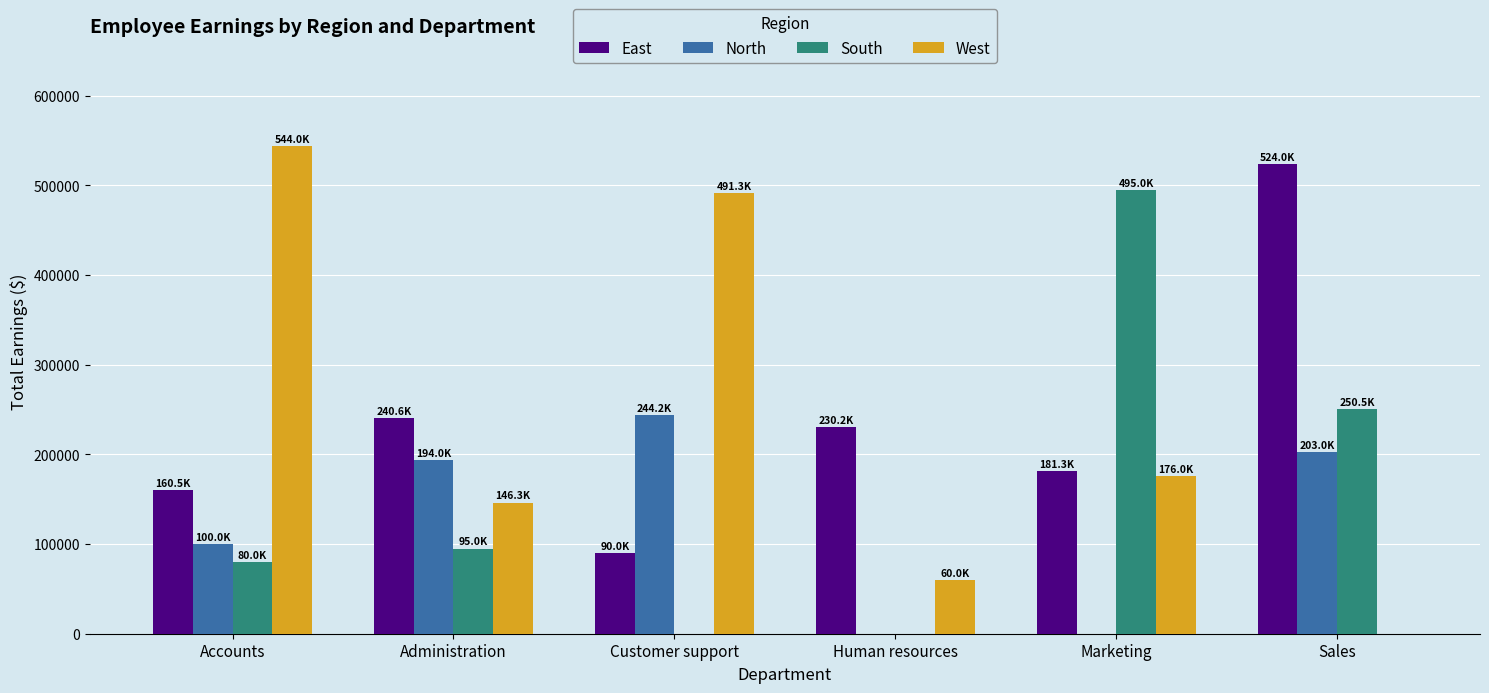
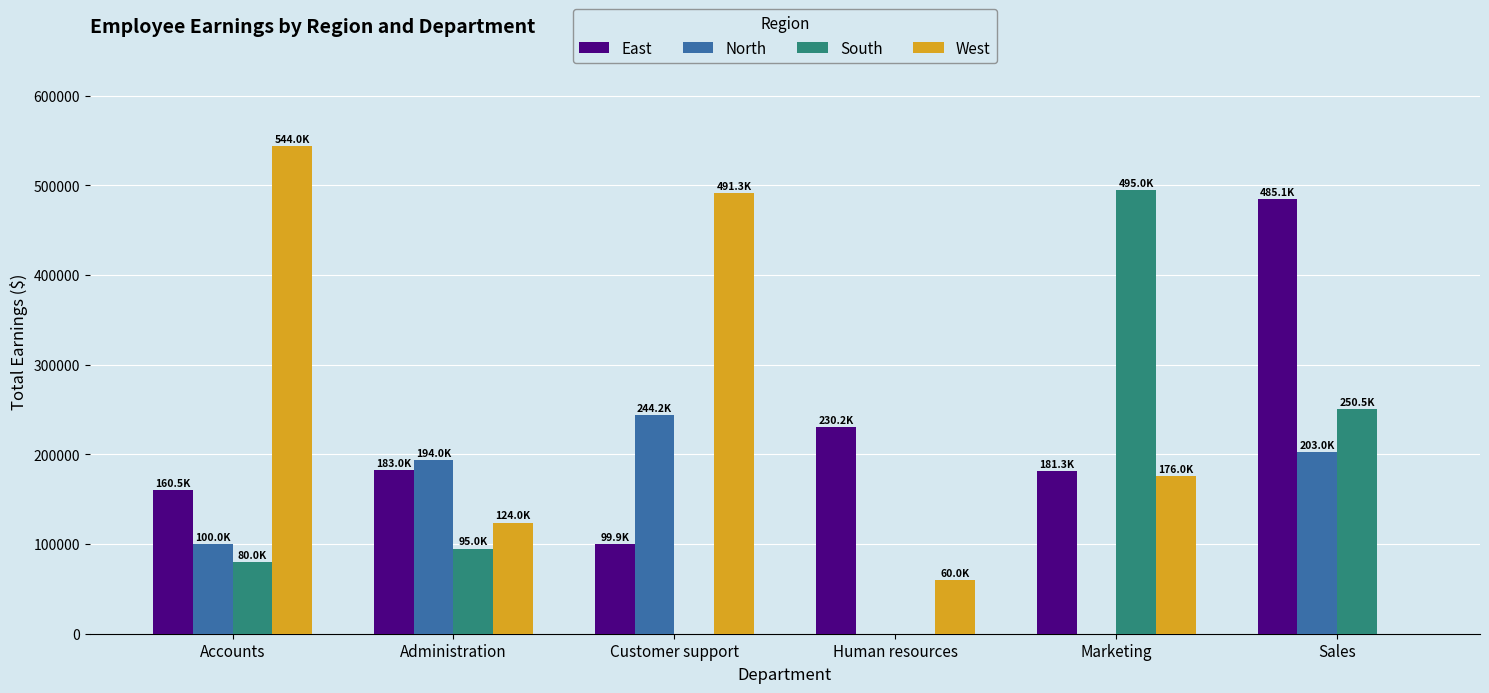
  {
    "East": {
      "Accounts": "160.5K",
-     "Administration": "240.6K",
-     "Customer support": "90.0K",
+     "Administration": "183.0K",
+     "Customer support": "99.9K",
      "Human resources": "230.2K",
      "Marketing": "181.3K",
-     "Sales": "524.0K"
+     "Sales": "485.1K"
    },
    "West": {
      "Accounts": "544.0K",
-     "Administration": "146.3K",
+     "Administration": "124.0K",
      "Customer support": "491.3K",
      "Human resources": "60.0K",
      "Marketing": "176.0K"
    }
  }
